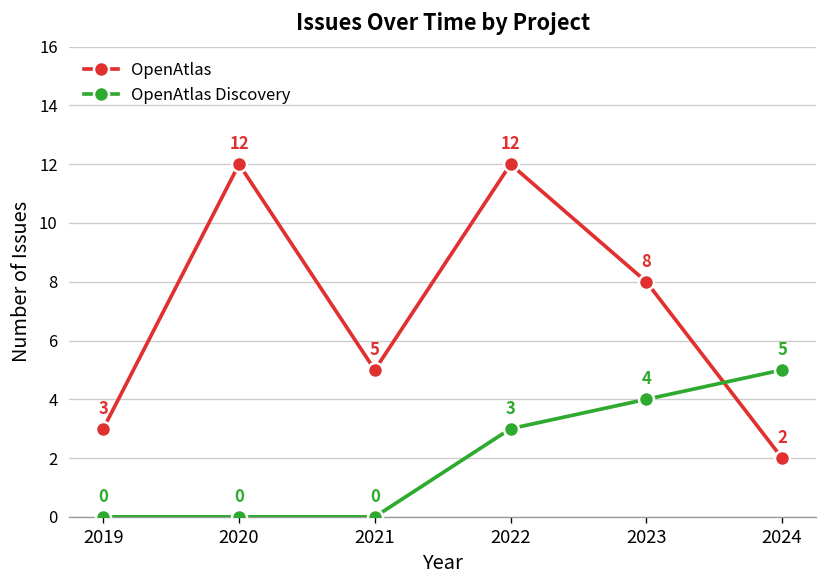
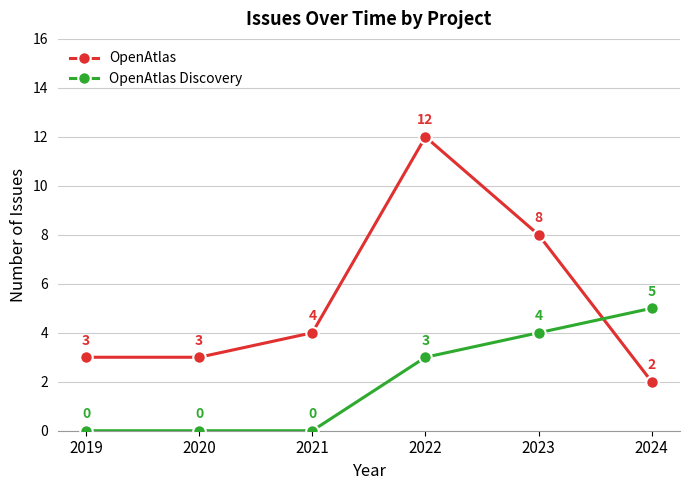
  {
    "OpenAtlas": {
      "2019": 3,
-     "2020": 12,
-     "2021": 5,
+     "2020": 3,
+     "2021": 4,
      "2022": 12,
      "2023": 8,
      "2024": 2
    },
    "OpenAtlas Discovery": {
      "2019": 0,
      "2020": 0,
      "2021": 0,
      "2022": 3,
      "2023": 4,
      "2024": 5
    }
  }
